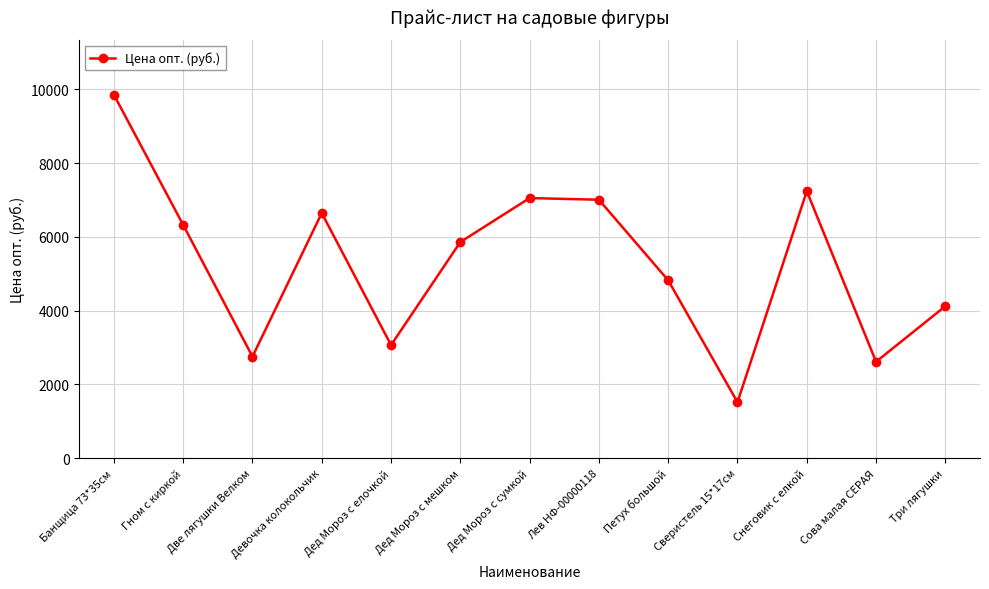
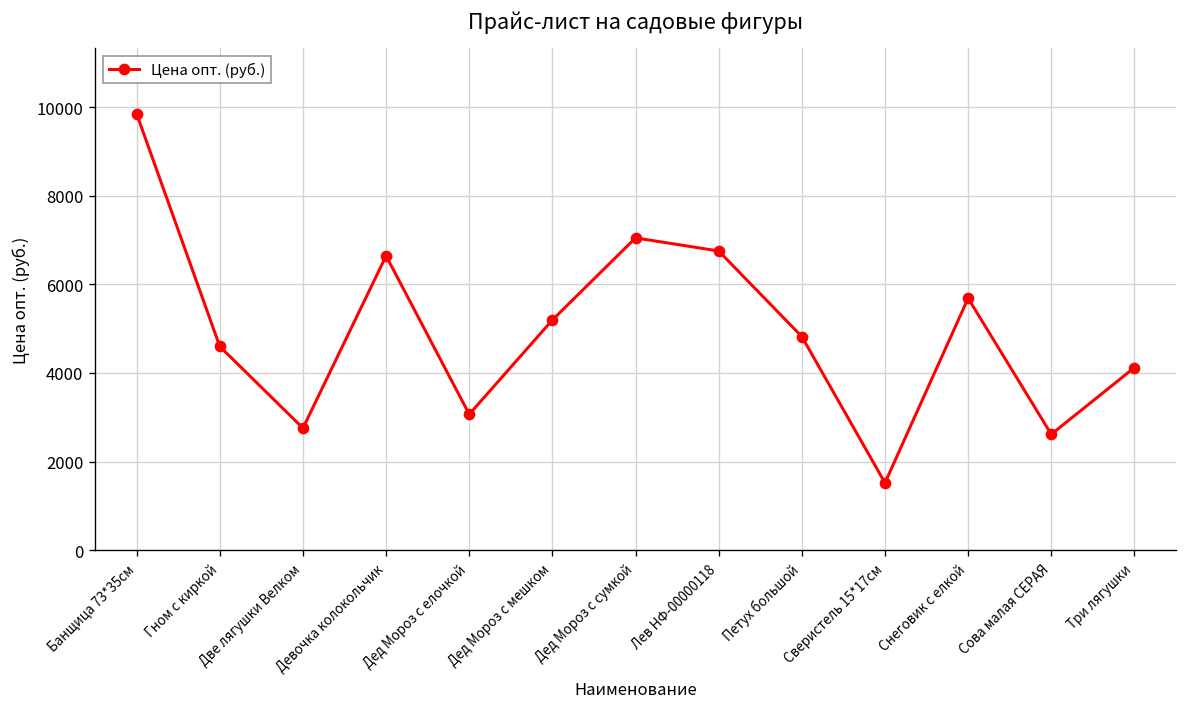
  {
    "Банщица 73*35см": 9900,
-   "Гном с киркой": 6300,
+   "Гном с киркой": 4600,
    "Две лягушки Велком": 2800,
    "Девочка колокольчик": 6600,
    "Дед Мороз с елочкой": 3100,
-   "Дед Мороз с мешком": 5900,
+   "Дед Мороз с мешком": 5200,
    "Дед Мороз с сумкой": 7100,
-   "Лев НФ-00000118": 7000,
+   "Лев НФ-00000118": 6800,
    "Петух большой": 4800,
    "Сверистель 15*17см": 1500,
-   "Снеговик с елкой": 7200,
+   "Снеговик с елкой": 5700,
    "Сова малая СЕРАЯ": 2600,
    "Три лягушки": 4100
  }
